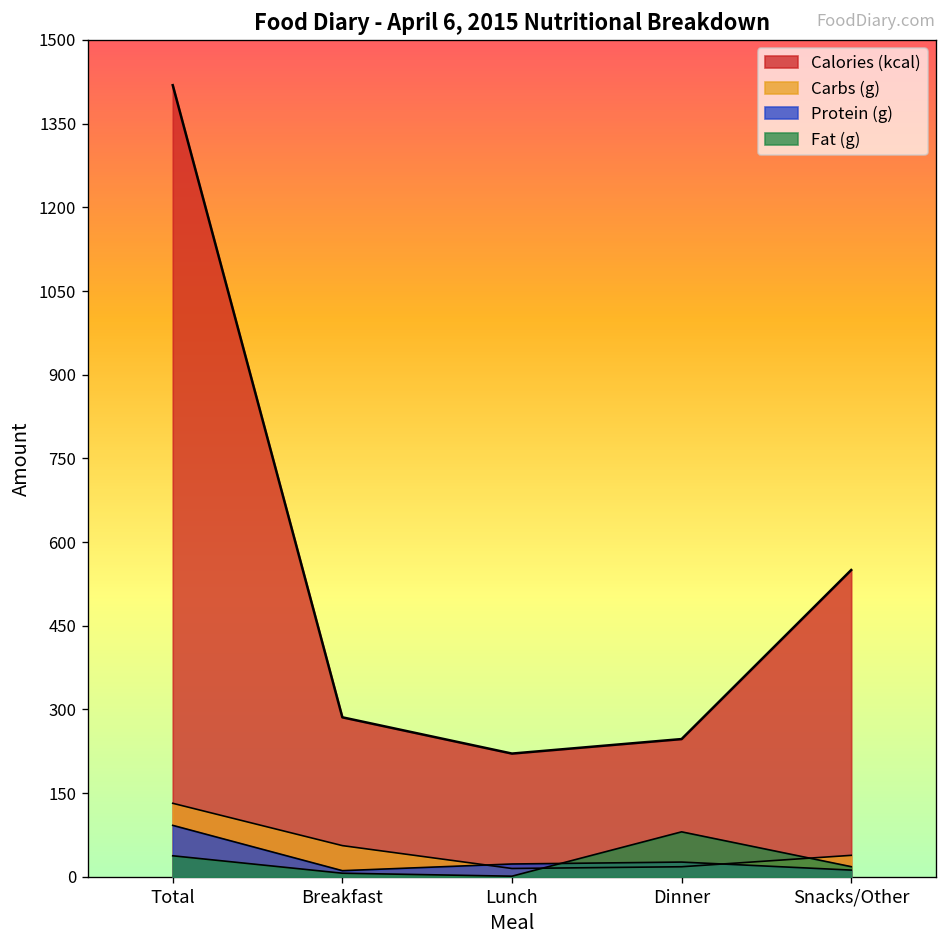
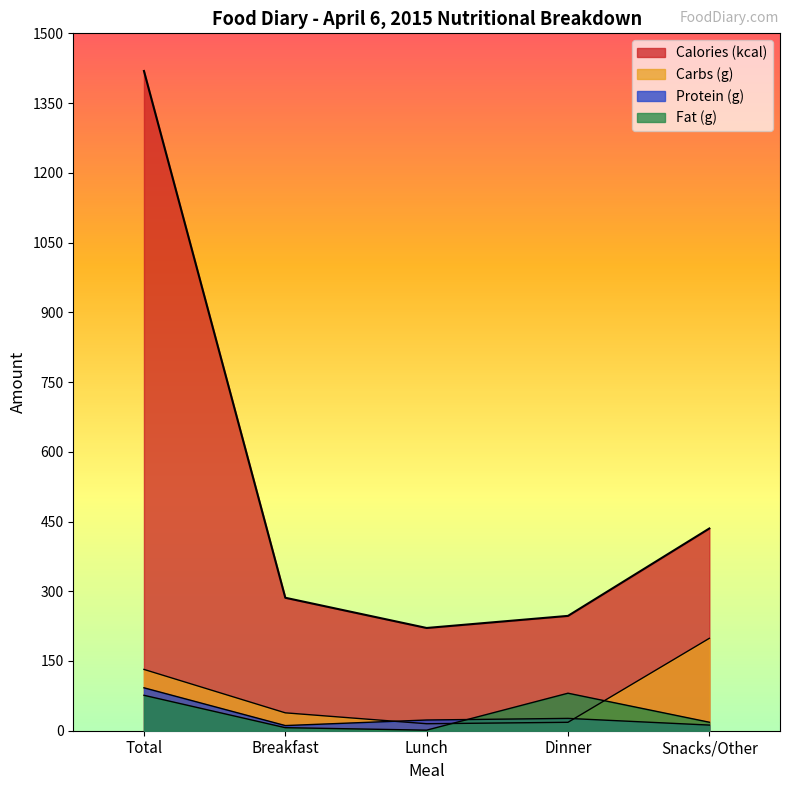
  {
    "Calories (kcal)": {
      "Total": 1420,
      "Breakfast": 290,
      "Lunch": 220,
      "Dinner": 250,
-     "Snacks/Other": 550
+     "Snacks/Other": 440
    },
    "Carbs (g)": {
      "Total": 130,
-     "Breakfast": 60,
+     "Breakfast": 40,
      "Lunch": 20,
      "Dinner": 20,
-     "Snacks/Other": 40
+     "Snacks/Other": 200
    },
    "Protein (g)": {
      "Total": 90,
      "Lunch": 20,
      "Dinner": 30,
      "Snacks/Other": 10
    },
    "Fat (g)": {
-     "Total": 40,
+     "Total": 80,
      "Lunch": 0,
      "Dinner": 80,
      "Snacks/Other": 20
    }
  }
